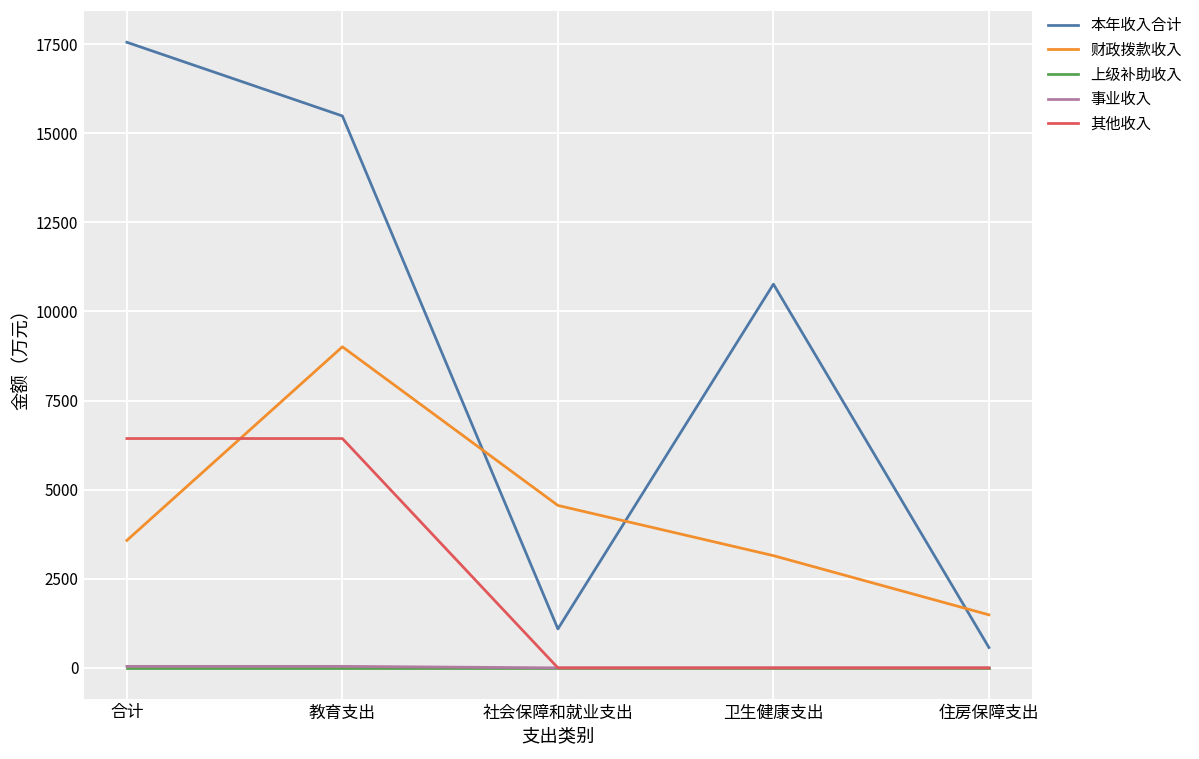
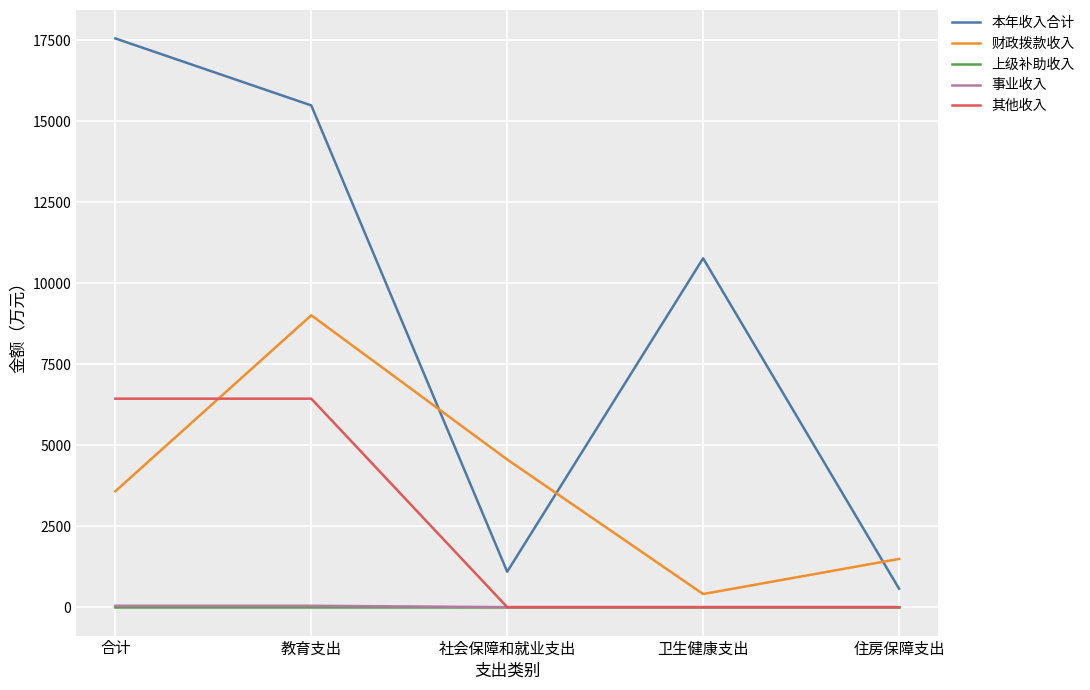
  {
    "本年收入合计": {
      "合计": 17600,
      "教育支出": 15500,
      "社会保障和就业支出": 1100,
      "卫生健康支出": 10800,
      "住房保障支出": 600
    },
    "财政拨款收入": {
      "合计": 3600,
      "教育支出": 9000,
      "社会保障和就业支出": 4600,
-     "卫生健康支出": 3100,
+     "卫生健康支出": 400,
      "住房保障支出": 1500
    },
    "其他收入": {
      "合计": 6400,
      "教育支出": 6400
    }
  }
